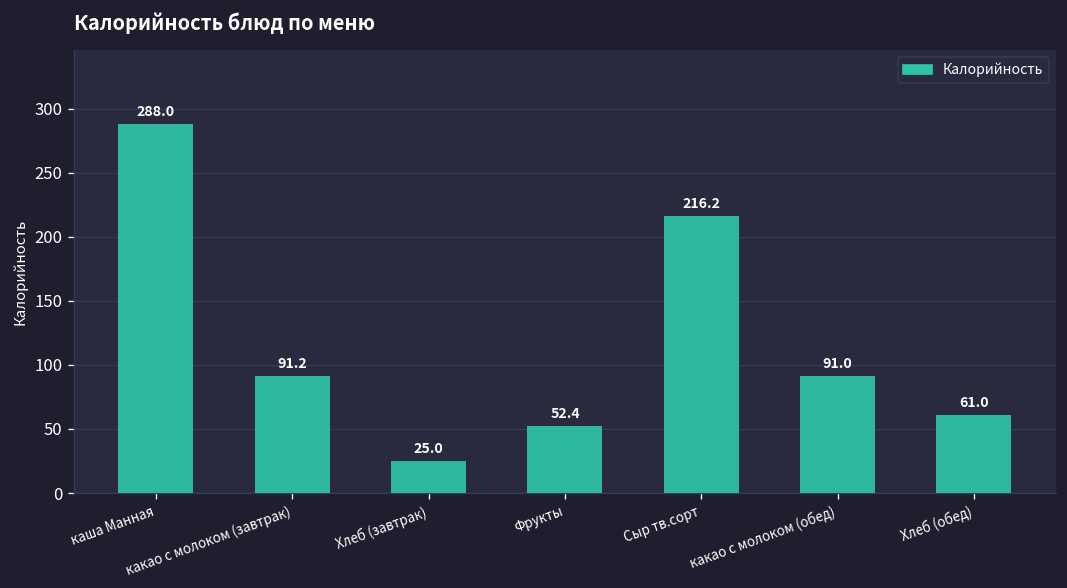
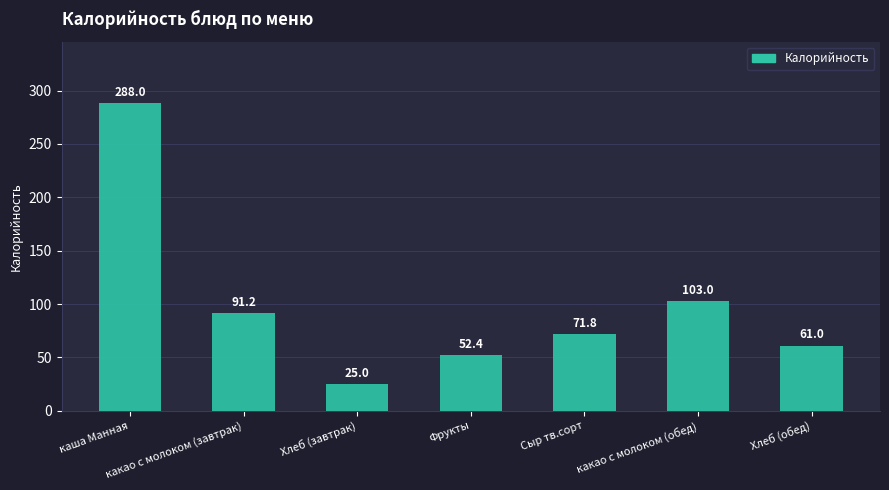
  {
    "каша Манная": 288.0,
    "какао с молоком (завтрак)": 91.2,
    "Хлеб (завтрак)": 25.0,
    "Фрукты": 52.4,
-   "Сыр тв.сорт": 216.2,
-   "какао с молоком (обед)": 91.0,
+   "Сыр тв.сорт": 71.8,
+   "какао с молоком (обед)": 103.0,
    "Хлеб (обед)": 61.0
  }
